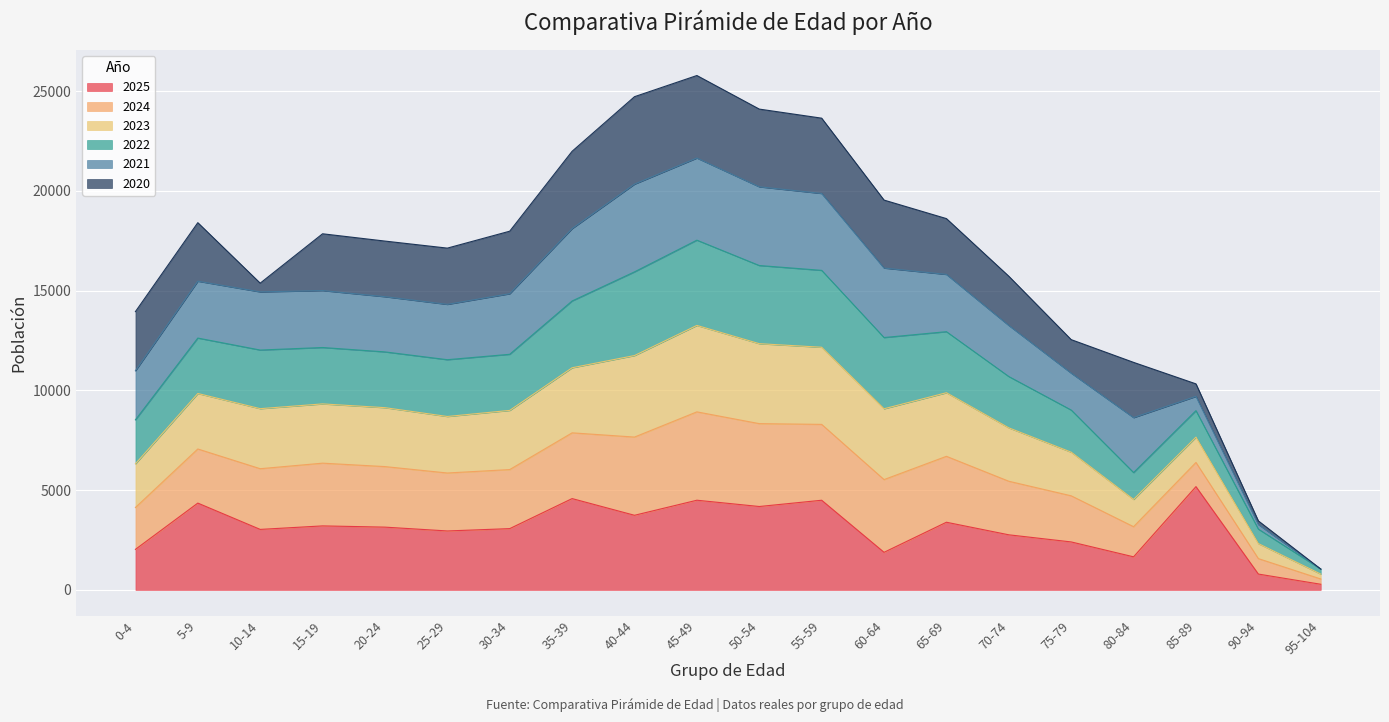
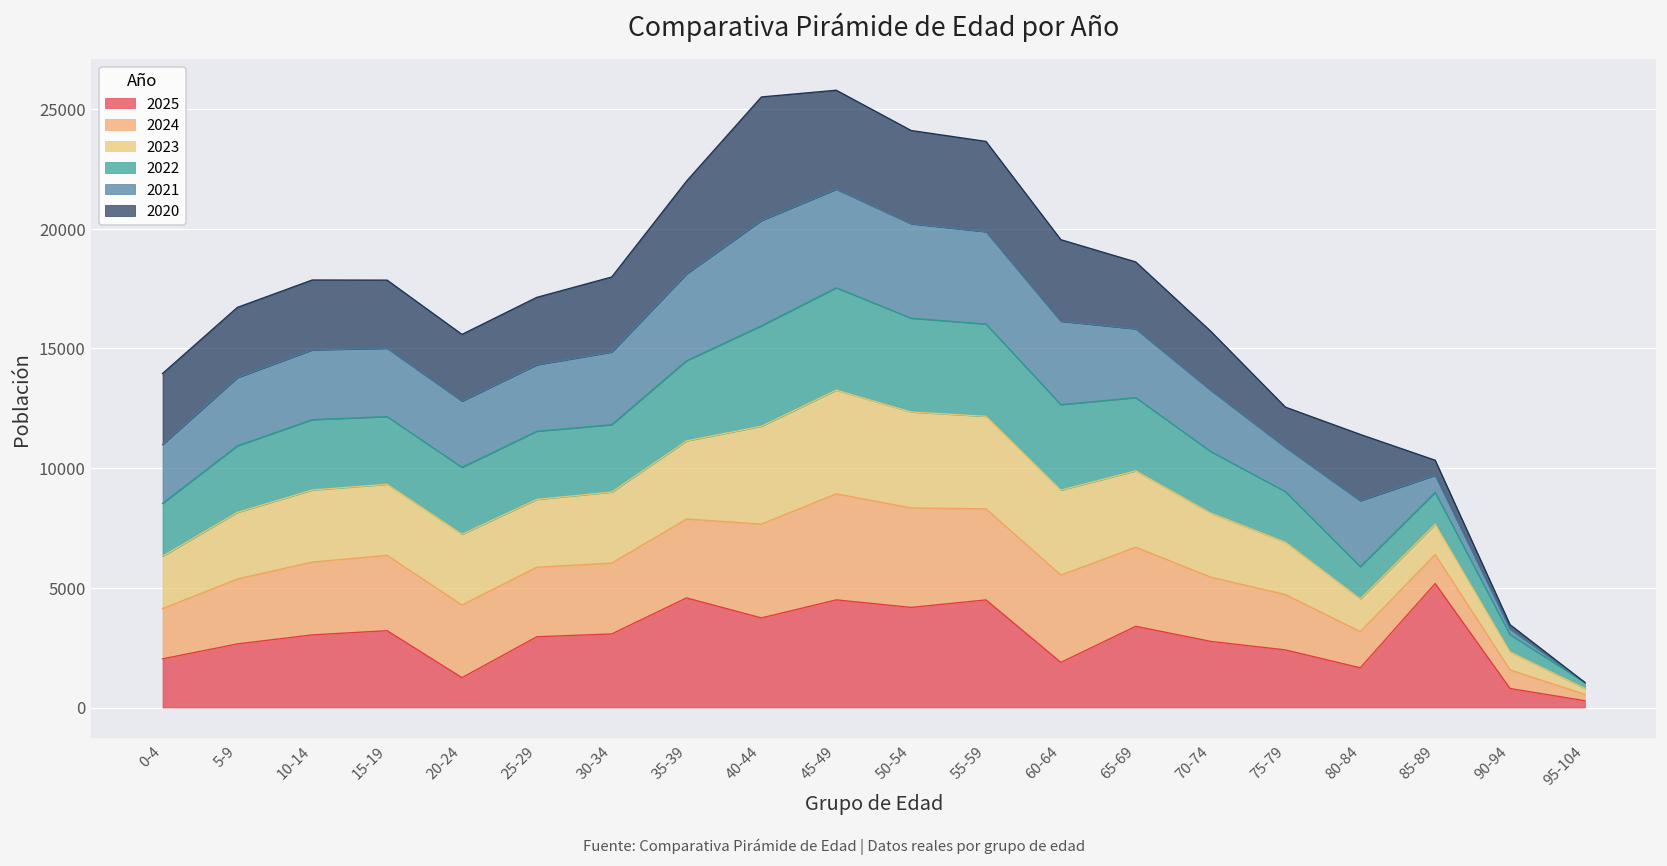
  {
    "2025": {
      "0-4": 2000,
-     "5-9": 4400,
+     "5-9": 2700,
      "10-14": 3000,
      "15-19": 3200,
-     "20-24": 3100,
+     "20-24": 1200,
      "25-29": 3000,
      "30-34": 3100,
      "35-39": 4600,
      "40-44": 3700,
      "45-49": 4500,
      "50-54": 4200,
      "55-59": 4500,
      "60-64": 1900,
      "65-69": 3400,
      "70-74": 2800,
      "75-79": 2400,
      "80-84": 1700,
      "85-89": 5200,
      "90-94": 800,
      "95-104": 300
    },
    "2020": {
      "0-4": 3000,
      "5-9": 2900,
-     "10-14": 400,
+     "10-14": 2900,
      "15-19": 2800,
      "20-24": 2800,
      "25-29": 2800,
      "30-34": 3100,
      "35-39": 3900,
-     "40-44": 4400,
+     "40-44": 5200,
      "45-49": 4100,
      "50-54": 3900,
      "55-59": 3800,
      "60-64": 3400,
      "65-69": 2800,
      "70-74": 2500,
      "75-79": 1700,
      "80-84": 2800,
      "85-89": 600,
      "90-94": 200
    }
  }
